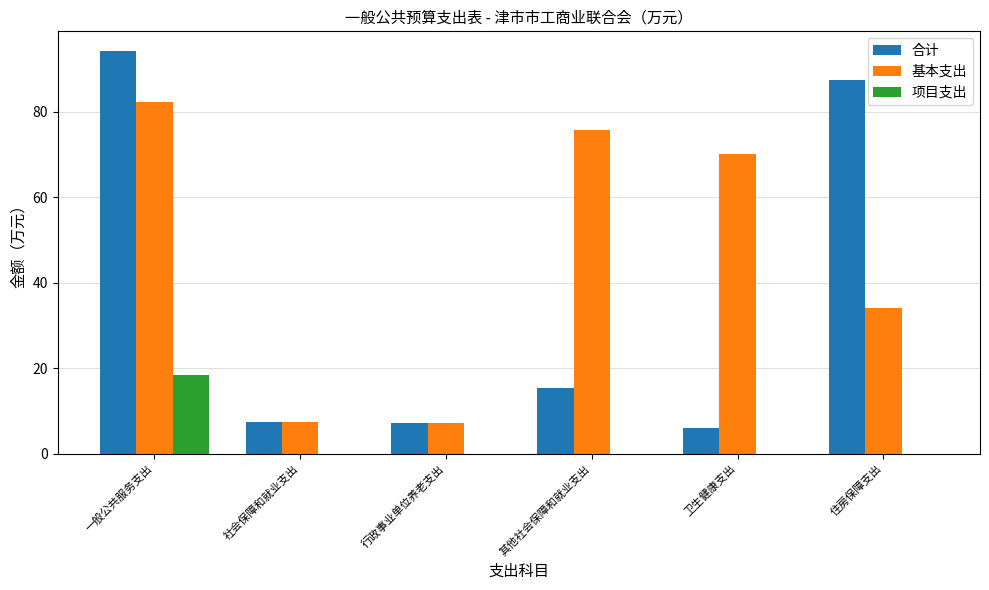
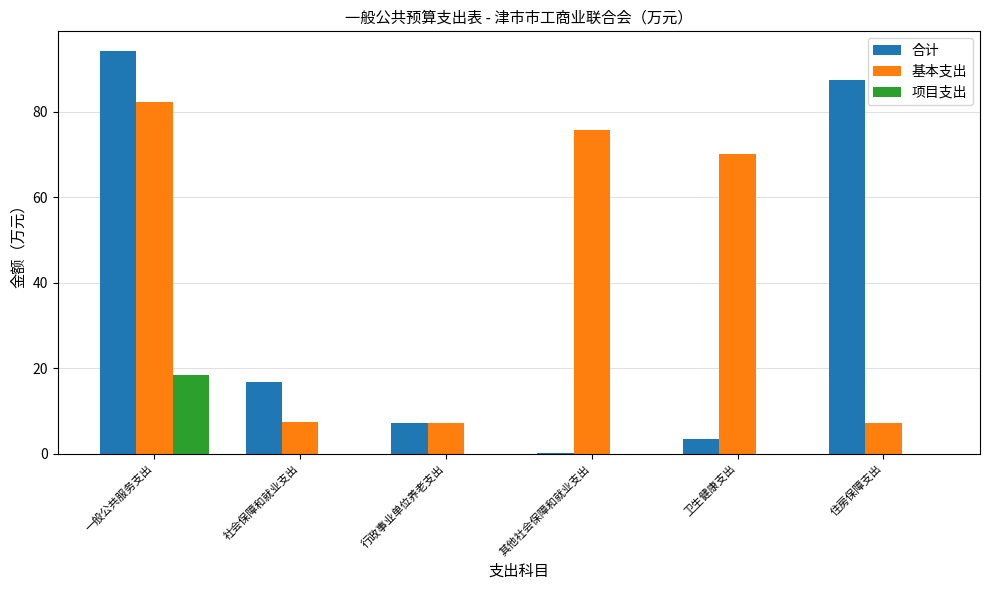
  {
    "合计": {
      "一般公共服务支出": 94,
-     "社会保障和就业支出": 7,
+     "社会保障和就业支出": 17,
      "行政事业单位养老支出": 7,
-     "其他社会保障和就业支出": 15,
-     "卫生健康支出": 6,
+     "其他社会保障和就业支出": 0,
+     "卫生健康支出": 4,
      "住房保障支出": 88
    },
    "基本支出": {
      "一般公共服务支出": 82,
      "社会保障和就业支出": 7,
      "行政事业单位养老支出": 7,
      "其他社会保障和就业支出": 76,
      "卫生健康支出": 70,
-     "住房保障支出": 34
+     "住房保障支出": 7
    },
    "项目支出": {
      "一般公共服务支出": 18,
      "社会保障和就业支出": 0,
      "行政事业单位养老支出": 0,
      "其他社会保障和就业支出": 0,
      "卫生健康支出": 0,
      "住房保障支出": 0
    }
  }
